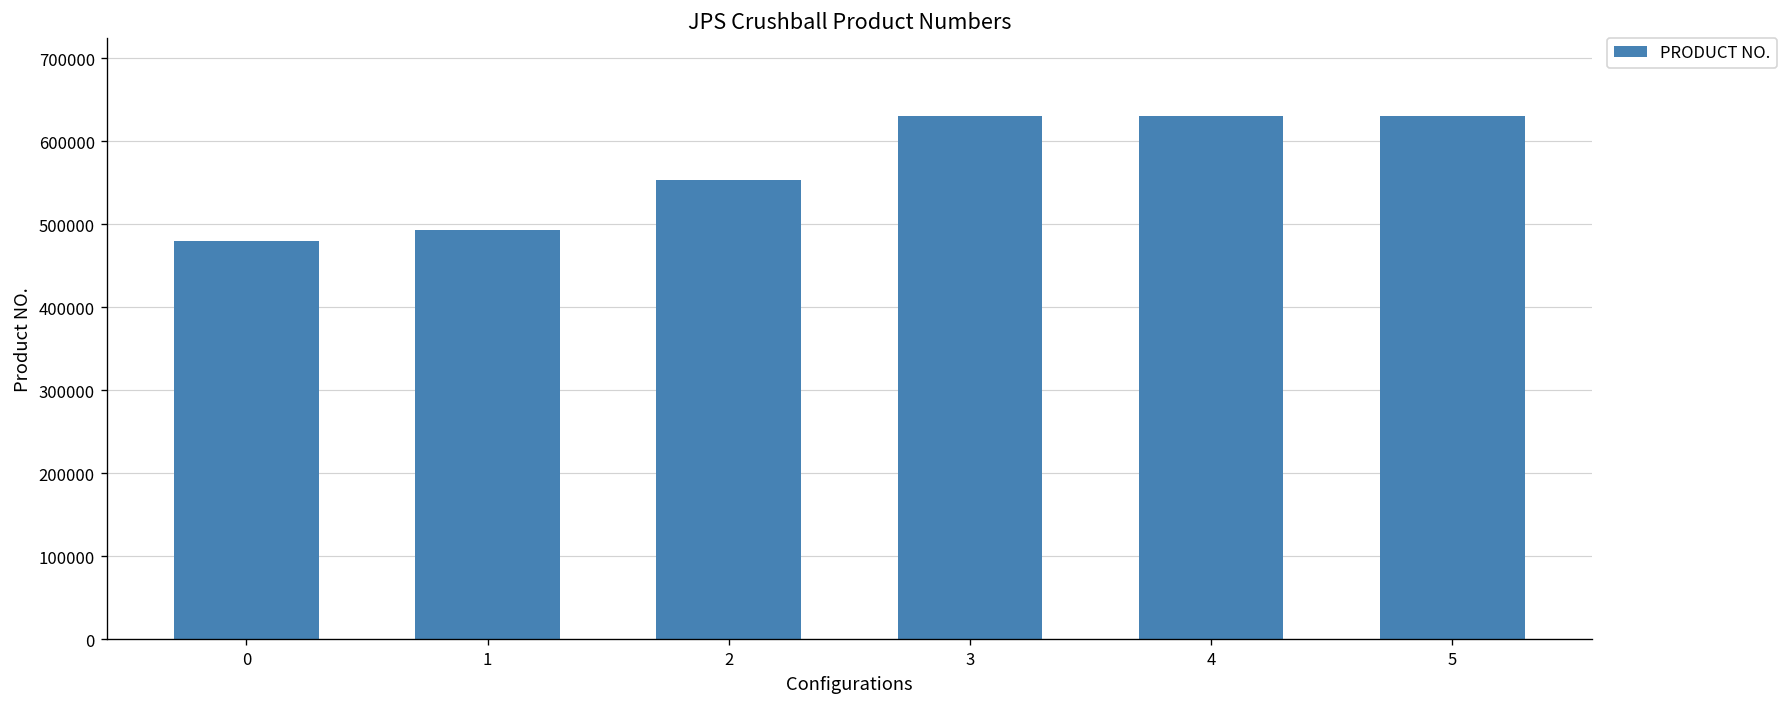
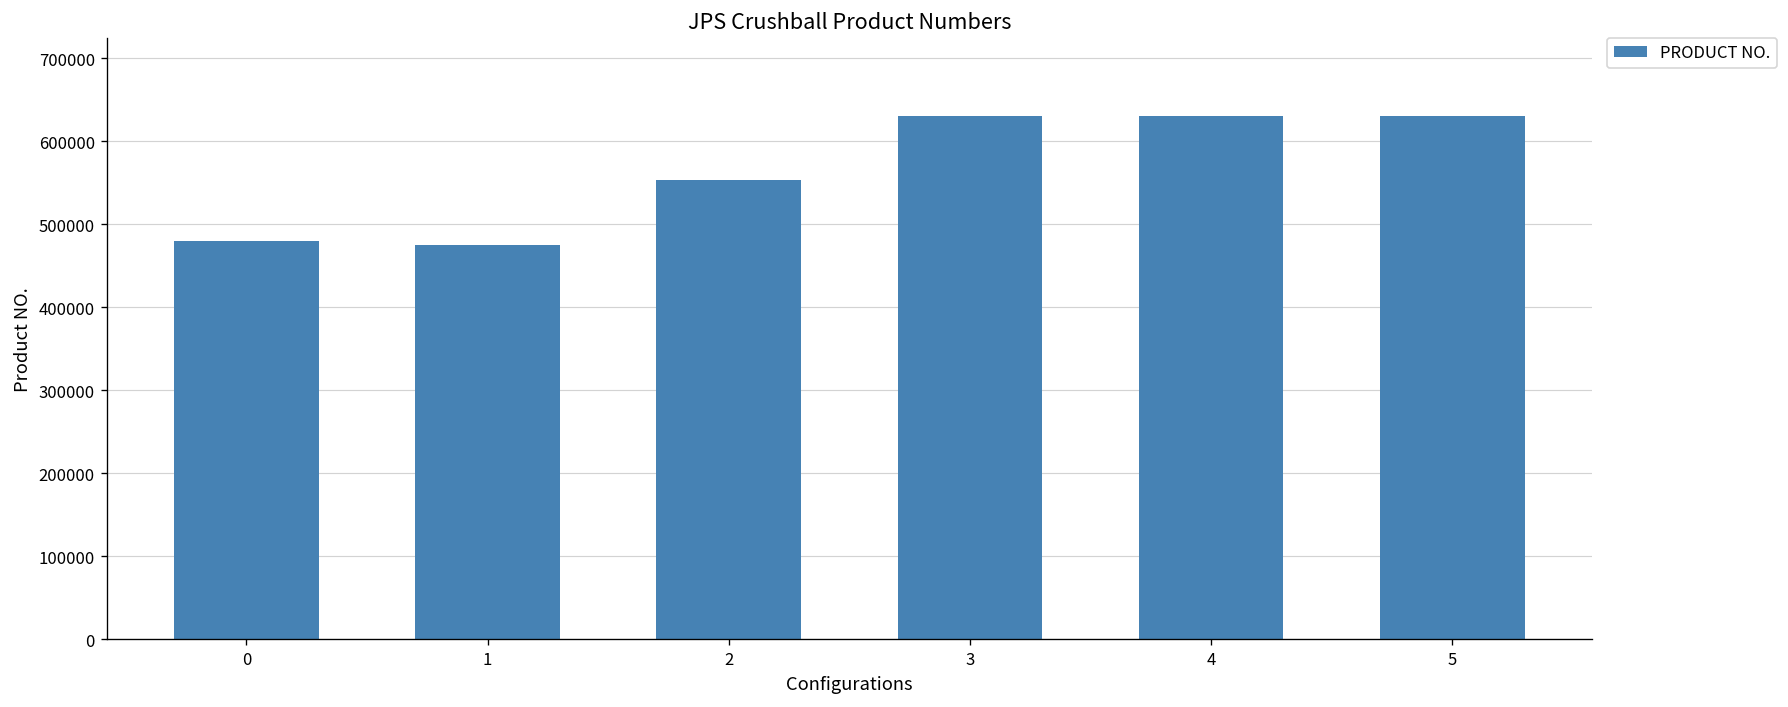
  {
    "0": 480000,
-   "1": 490000,
+   "1": 470000,
    "2": 550000,
    "3": 630000,
    "4": 630000,
    "5": 630000
  }
